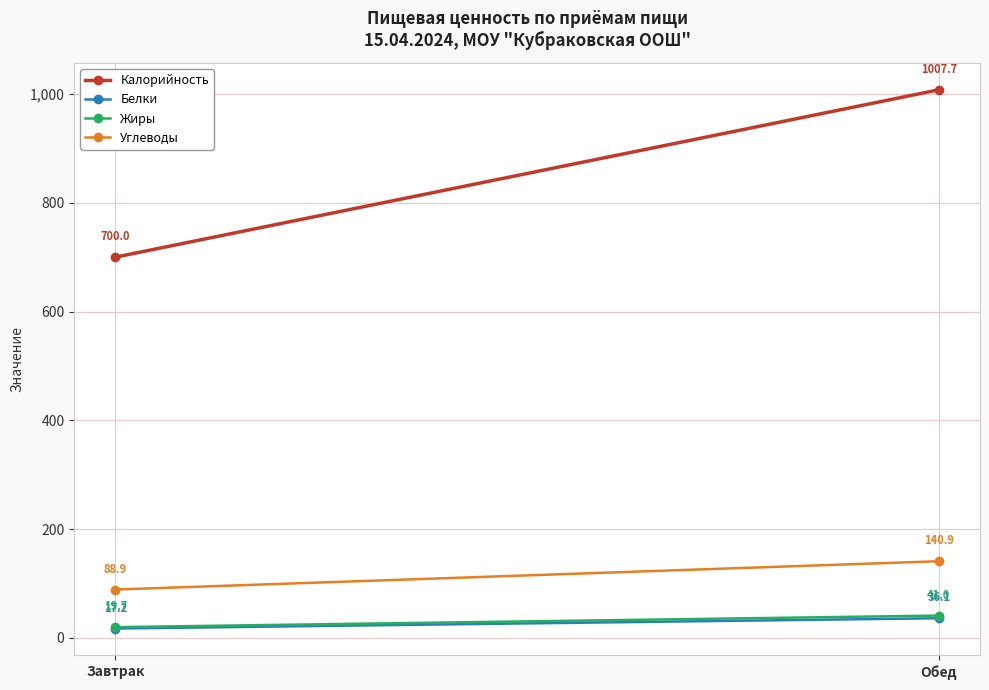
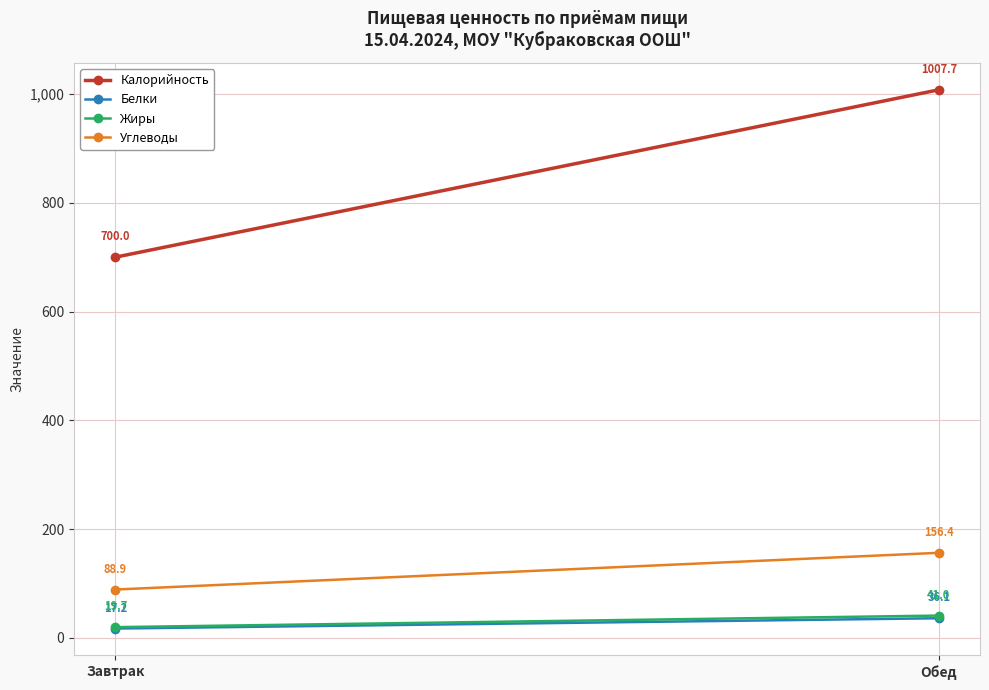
  {
    "Калорийность": {
      "Завтрак": 700.0,
      "Обед": 1007.7
    },
    "Углеводы": {
      "Завтрак": 88.9,
-     "Обед": 140.9
+     "Обед": 156.4
    }
  }
